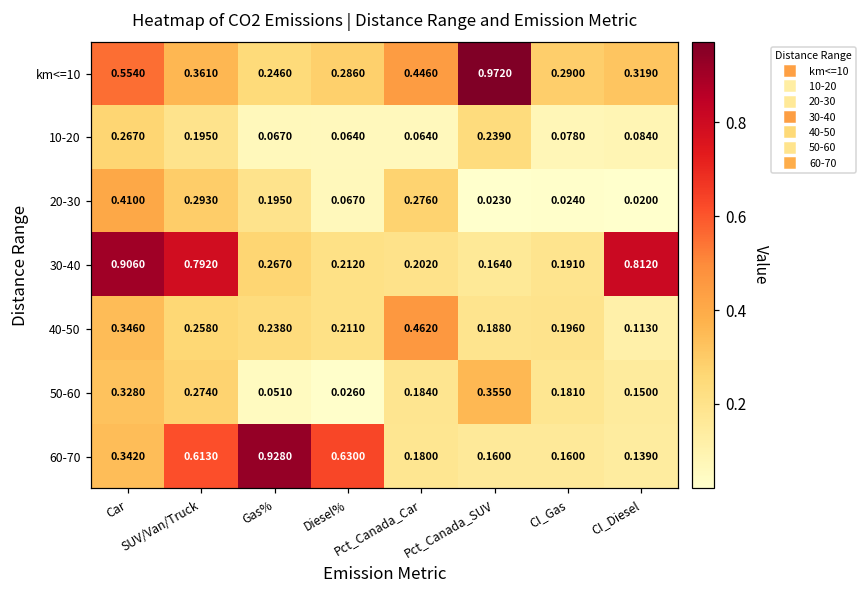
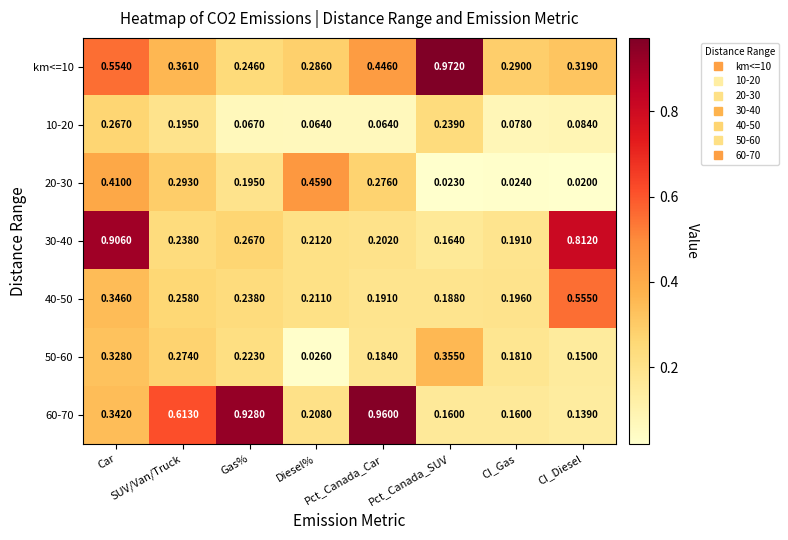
  {
    "km<=10": {
      "Car": 0.5540,
      "SUV/Van/Truck": 0.3610,
      "Gas%": 0.2460,
      "Diesel%": 0.2860,
      "Pct_Canada_Car": 0.4460,
      "Pct_Canada_SUV": 0.9720,
      "CI_Gas": 0.2900,
      "CI_Diesel": 0.3190
    },
    "10-20": {
      "Car": 0.2670,
      "SUV/Van/Truck": 0.1950,
      "Gas%": 0.0670,
      "Diesel%": 0.0640,
      "Pct_Canada_Car": 0.0640,
      "Pct_Canada_SUV": 0.2390,
      "CI_Gas": 0.0780,
      "CI_Diesel": 0.0840
    },
    "20-30": {
      "Car": 0.4100,
      "SUV/Van/Truck": 0.2930,
      "Gas%": 0.1950,
-     "Diesel%": 0.0670,
+     "Diesel%": 0.4590,
      "Pct_Canada_Car": 0.2760,
      "Pct_Canada_SUV": 0.0230,
      "CI_Gas": 0.0240,
      "CI_Diesel": 0.0200
    },
    "30-40": {
      "Car": 0.9060,
-     "SUV/Van/Truck": 0.7920,
+     "SUV/Van/Truck": 0.2380,
      "Gas%": 0.2670,
      "Diesel%": 0.2120,
      "Pct_Canada_Car": 0.2020,
      "Pct_Canada_SUV": 0.1640,
      "CI_Gas": 0.1910,
      "CI_Diesel": 0.8120
    },
    "40-50": {
      "Car": 0.3460,
      "SUV/Van/Truck": 0.2580,
      "Gas%": 0.2380,
      "Diesel%": 0.2110,
-     "Pct_Canada_Car": 0.4620,
+     "Pct_Canada_Car": 0.1910,
      "Pct_Canada_SUV": 0.1880,
      "CI_Gas": 0.1960,
-     "CI_Diesel": 0.1130
+     "CI_Diesel": 0.5550
    },
    "50-60": {
      "Car": 0.3280,
      "SUV/Van/Truck": 0.2740,
-     "Gas%": 0.0510,
+     "Gas%": 0.2230,
      "Diesel%": 0.0260,
      "Pct_Canada_Car": 0.1840,
      "Pct_Canada_SUV": 0.3550,
      "CI_Gas": 0.1810,
      "CI_Diesel": 0.1500
    },
    "60-70": {
      "Car": 0.3420,
      "SUV/Van/Truck": 0.6130,
      "Gas%": 0.9280,
-     "Diesel%": 0.6300,
-     "Pct_Canada_Car": 0.1800,
+     "Diesel%": 0.2080,
+     "Pct_Canada_Car": 0.9600,
      "Pct_Canada_SUV": 0.1600,
      "CI_Gas": 0.1600,
      "CI_Diesel": 0.1390
    }
  }
